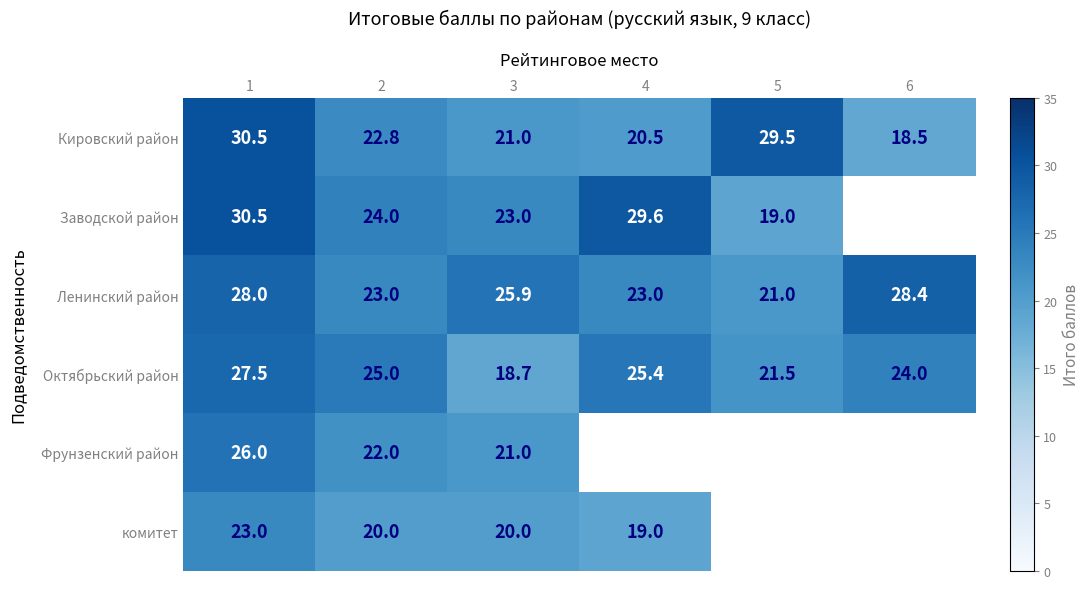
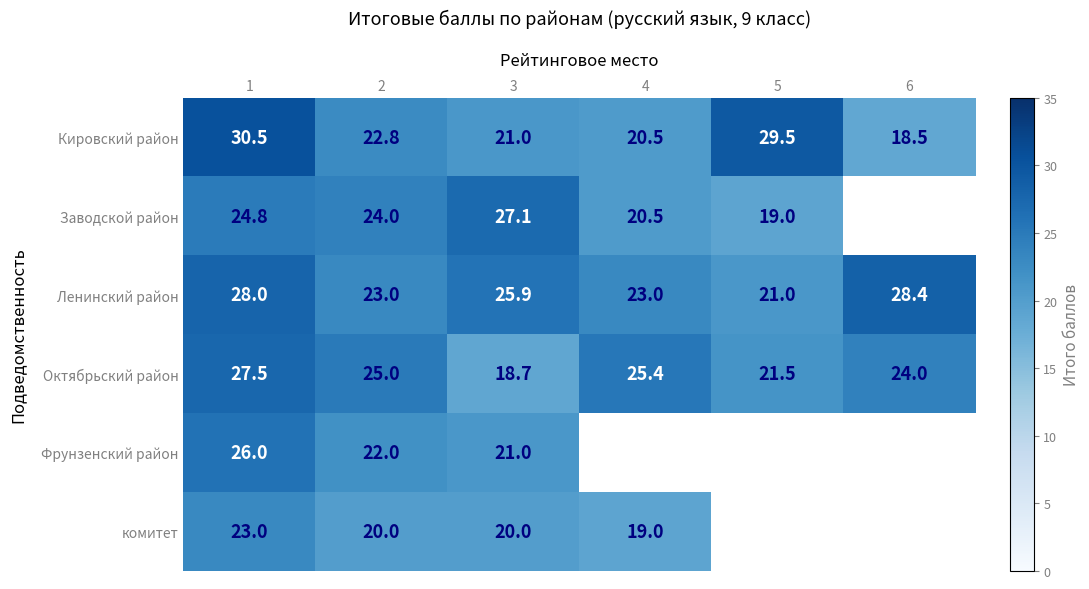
  {
    "Кировский район": {
      "1": 30.5,
      "2": 22.8,
      "3": 21.0,
      "4": 20.5,
      "5": 29.5,
      "6": 18.5
    },
    "Заводской район": {
-     "1": 30.5,
+     "1": 24.8,
      "2": 24.0,
-     "3": 23.0,
-     "4": 29.6,
+     "3": 27.1,
+     "4": 20.5,
      "5": 19.0
    },
    "Ленинский район": {
      "1": 28.0,
      "2": 23.0,
      "3": 25.9,
      "4": 23.0,
      "5": 21.0,
      "6": 28.4
    },
    "Октябрьский район": {
      "1": 27.5,
      "2": 25.0,
      "3": 18.7,
      "4": 25.4,
      "5": 21.5,
      "6": 24.0
    },
    "Фрунзенский район": {
      "1": 26.0,
      "2": 22.0,
      "3": 21.0
    },
    "комитет": {
      "1": 23.0,
      "2": 20.0,
      "3": 20.0,
      "4": 19.0
    }
  }
